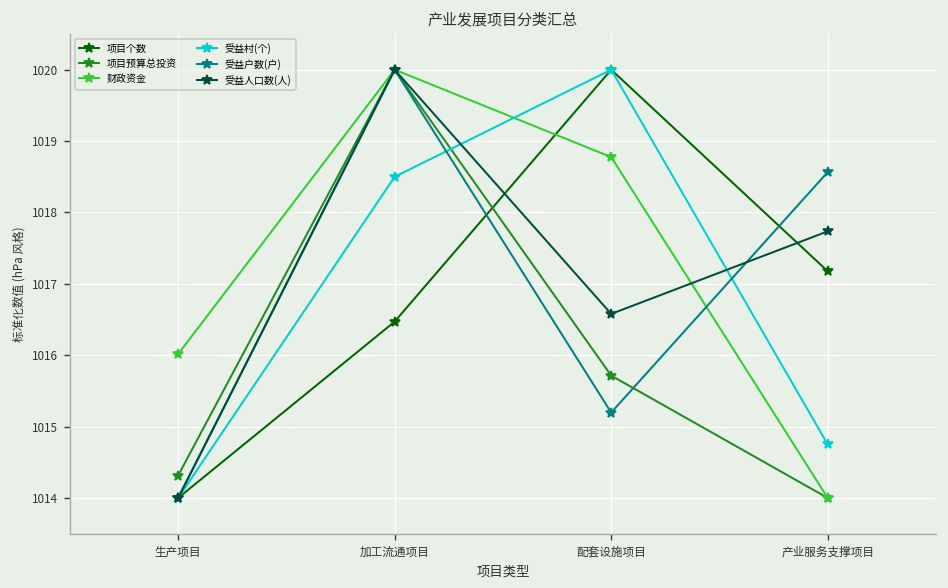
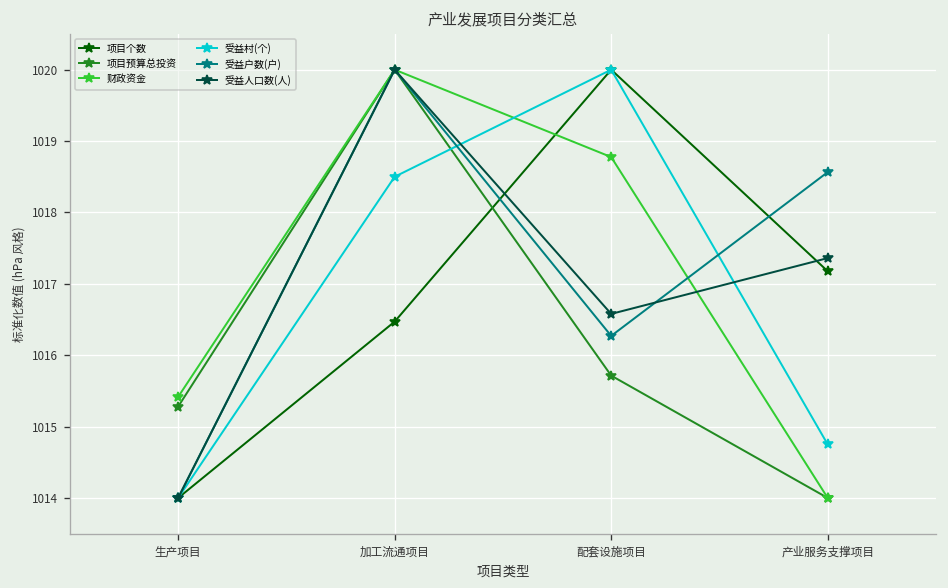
  {
    "项目个数": {
      "加工流通项目": 1016.5,
      "产业服务支撑项目": 1017.2
    },
    "项目预算总投资": {
-     "生产项目": 1014.3,
+     "生产项目": 1015.3,
      "配套设施项目": 1015.7
    },
    "财政资金": {
-     "生产项目": 1016.0,
+     "生产项目": 1015.4,
      "配套设施项目": 1018.8
    },
    "受益村(个)": {
      "加工流通项目": 1018.5,
      "产业服务支撑项目": 1014.8
    },
    "受益户数(户)": {
-     "配套设施项目": 1015.2,
+     "配套设施项目": 1016.3,
      "产业服务支撑项目": 1018.6
    },
    "受益人口数(人)": {
      "配套设施项目": 1016.6,
-     "产业服务支撑项目": 1017.7
+     "产业服务支撑项目": 1017.4
    }
  }
